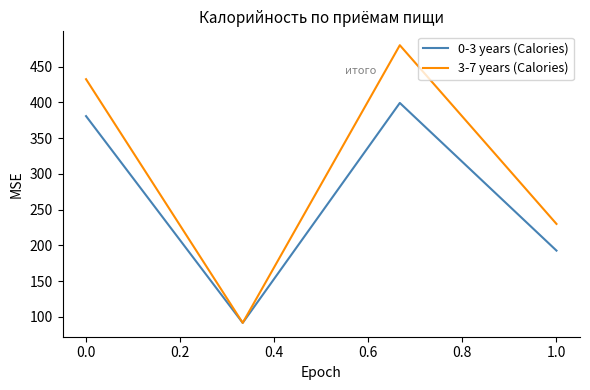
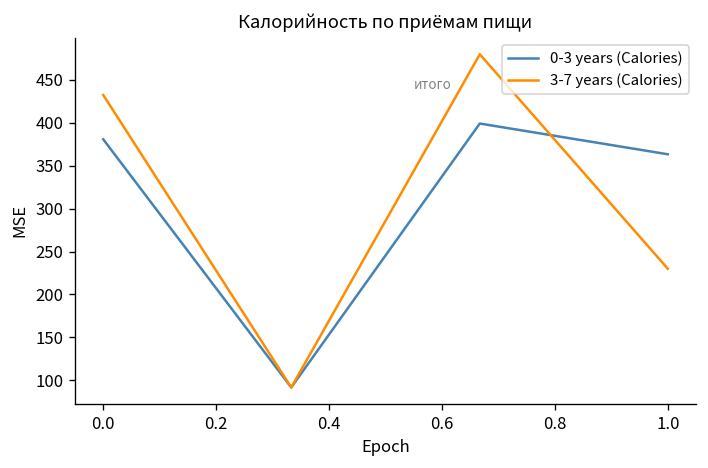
  {
    "0-3 years (Calories)": {
      "0.0": 380,
-     "1.0": 190
+     "1.0": 360
    },
    "3-7 years (Calories)": {
      "0.0": 430,
      "1.0": 230
    }
  }
